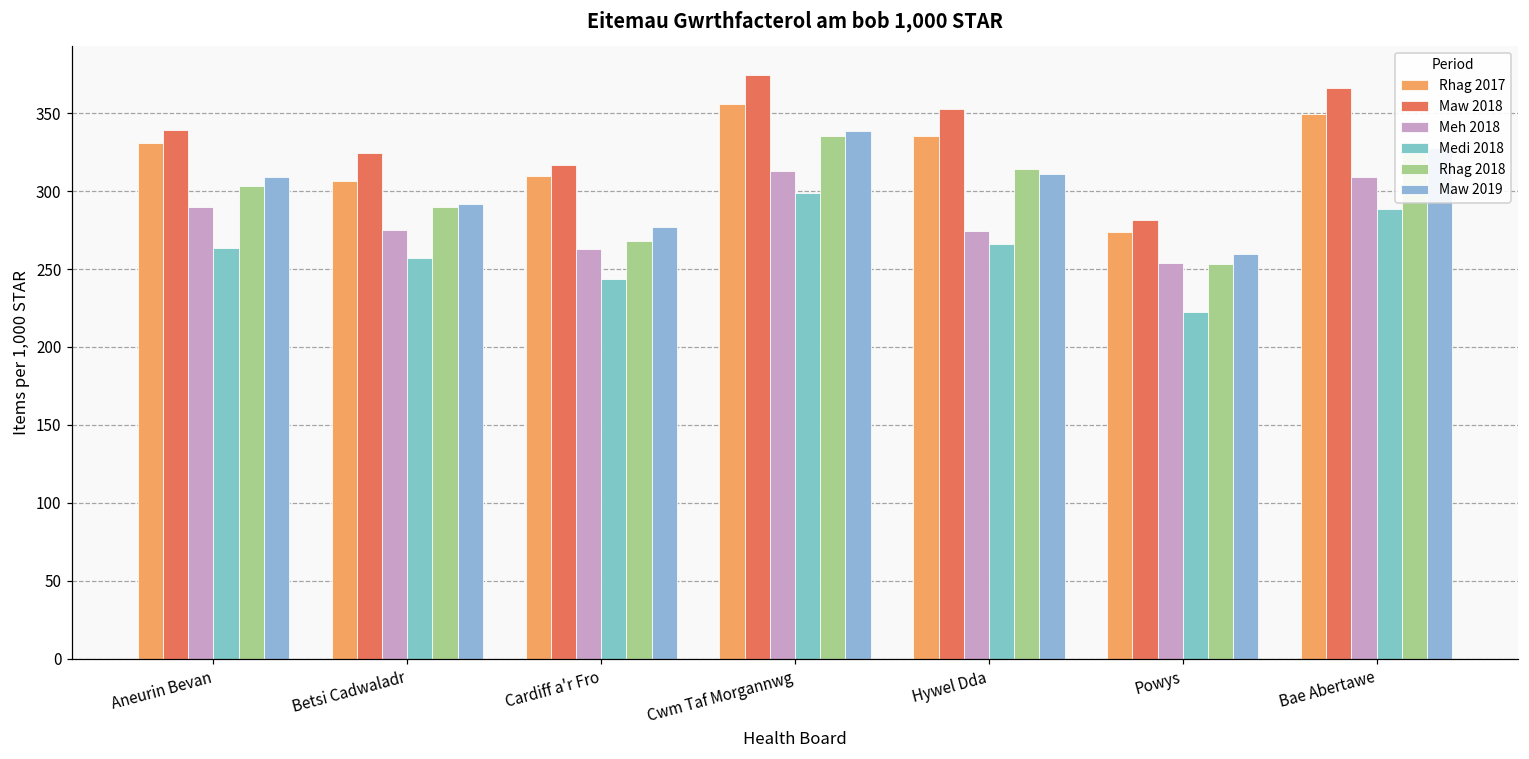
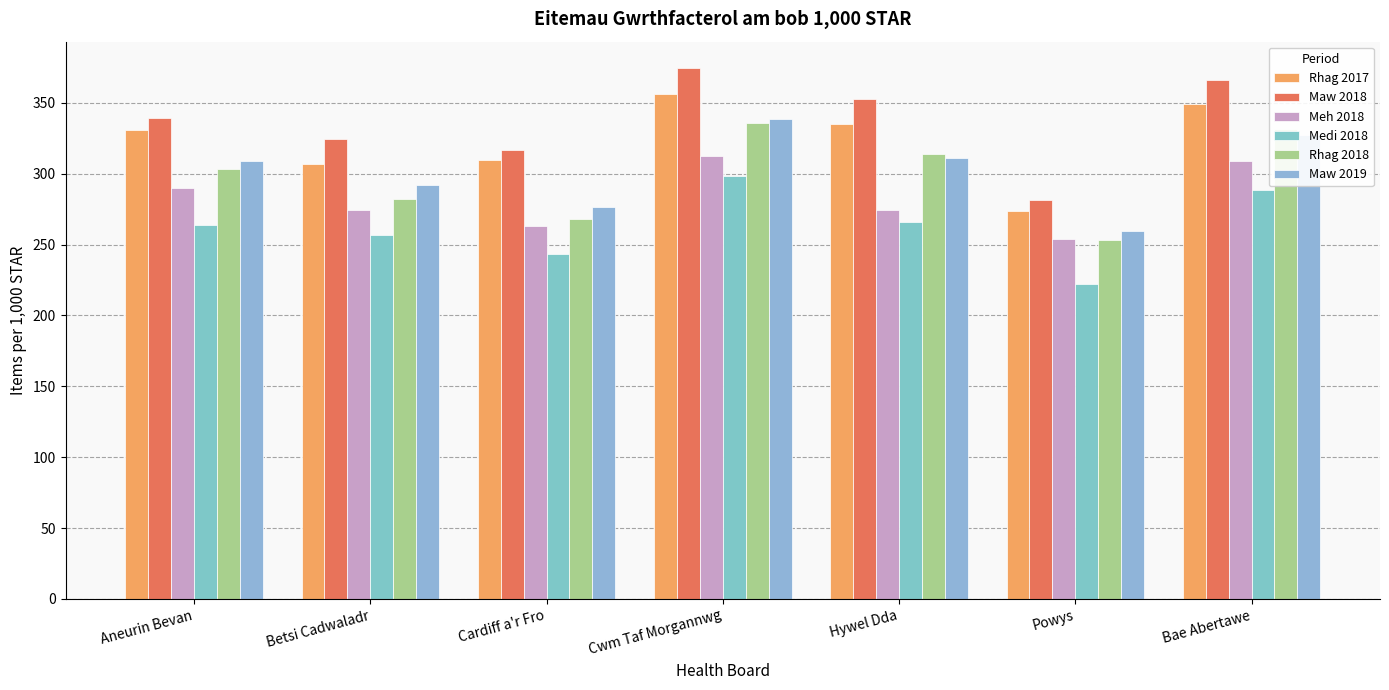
  {
    "Meh 2018": {
      "Aneurin Bevan": 290,
      "Betsi Cadwaladr": 275,
      "Cardiff a'r Fro": 263,
      "Cwm Taf Morgannwg": 313,
      "Hywel Dda": 274,
      "Powys": 254,
      "Bae Abertawe": 309
    },
    "Rhag 2018": {
      "Aneurin Bevan": 304,
-     "Betsi Cadwaladr": 290,
+     "Betsi Cadwaladr": 282,
      "Cardiff a'r Fro": 268,
      "Cwm Taf Morgannwg": 335,
      "Hywel Dda": 314,
      "Powys": 253
    }
  }
